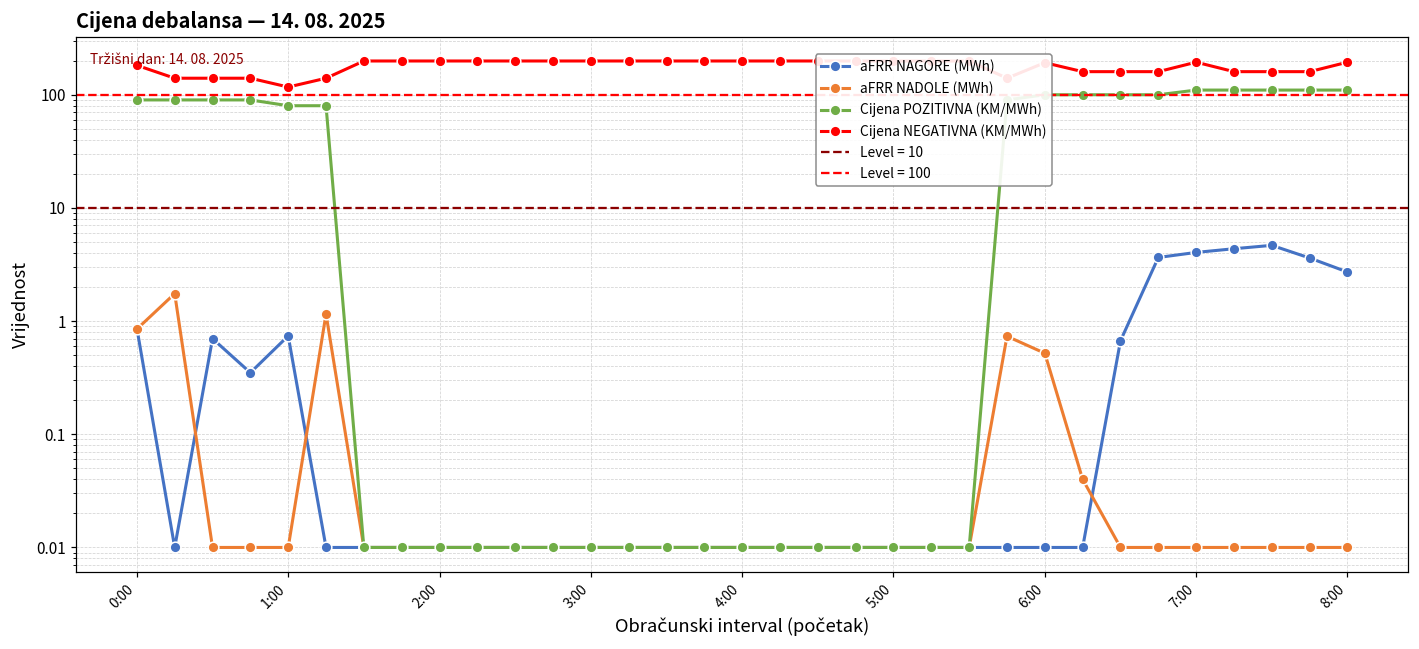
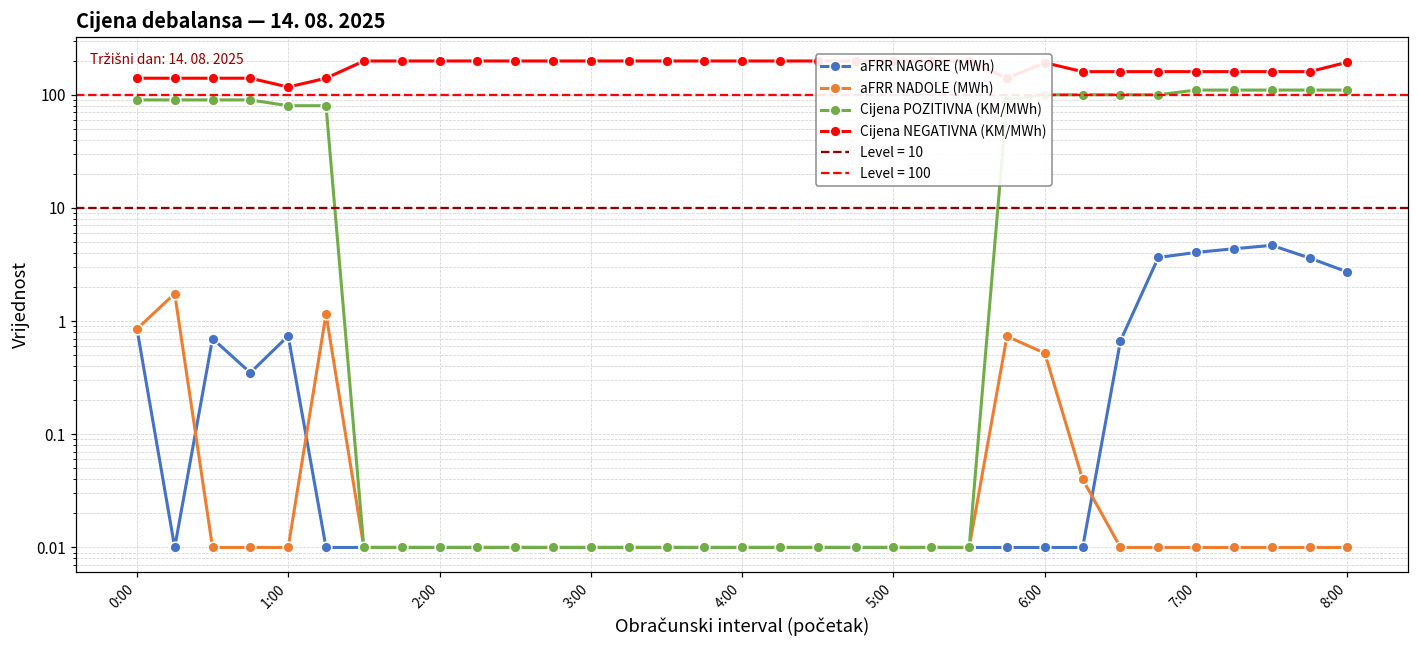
  {
    "aFRR NAGORE (MWh)": {
      "1:00": 0.7,
      "6:00": 0.010,
      "7:00": 4,
      "8:00": 2.7
    },
    "aFRR NADOLE (MWh)": {
      "1:00": 0.010,
      "6:00": 0.5,
      "7:00": 0.010,
      "8:00": 0.010
    },
    "Cijena POZITIVNA (KM/MWh)": {
      "0:00": 90,
      "1:00": 80,
      "7:00": 110,
      "8:00": 110
    },
    "Cijena NEGATIVNA (KM/MWh)": {
-     "0:00": 180,
+     "0:00": 140,
      "1:00": 120,
      "2:00": 200,
      "3:00": 200,
      "4:00": 200,
-     "7:00": 190,
+     "7:00": 160,
      "8:00": 190
    }
  }
